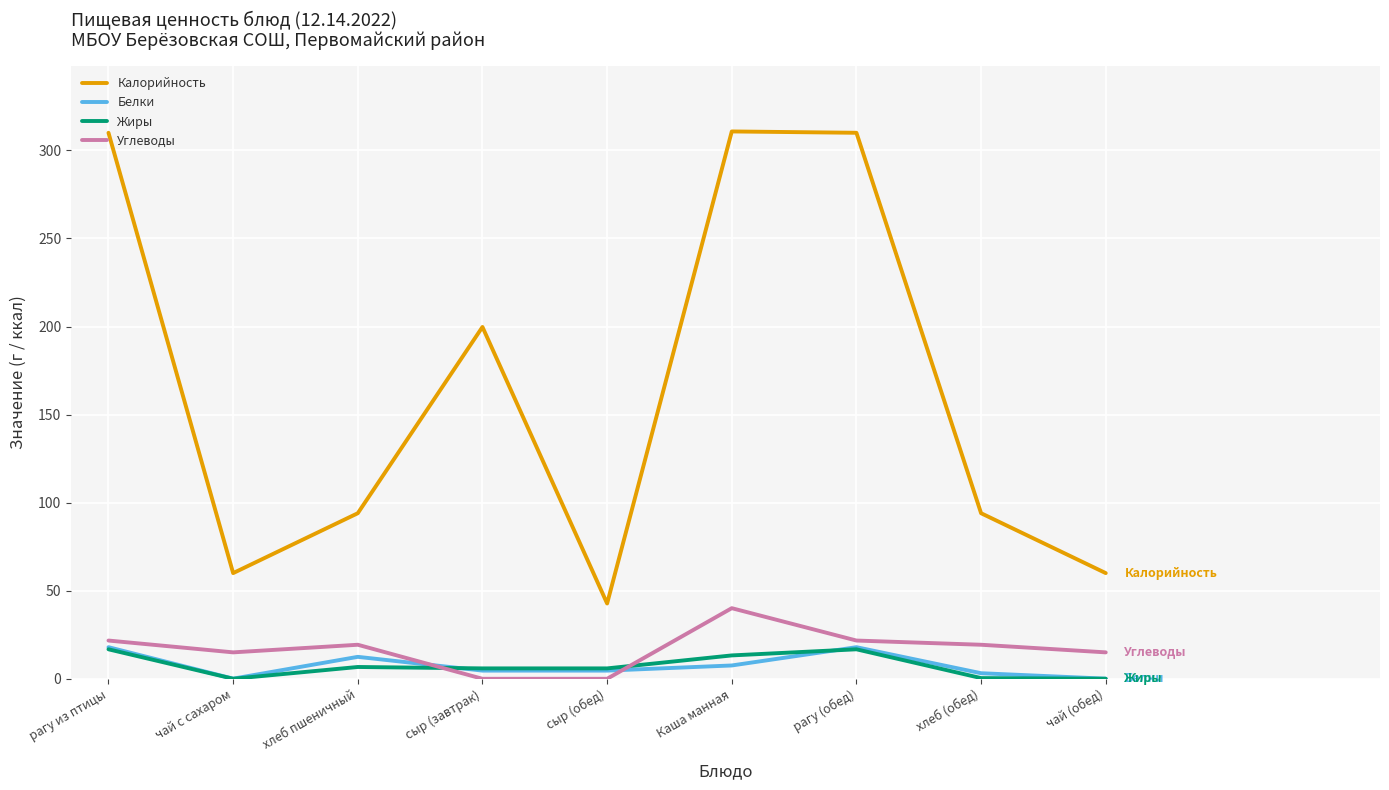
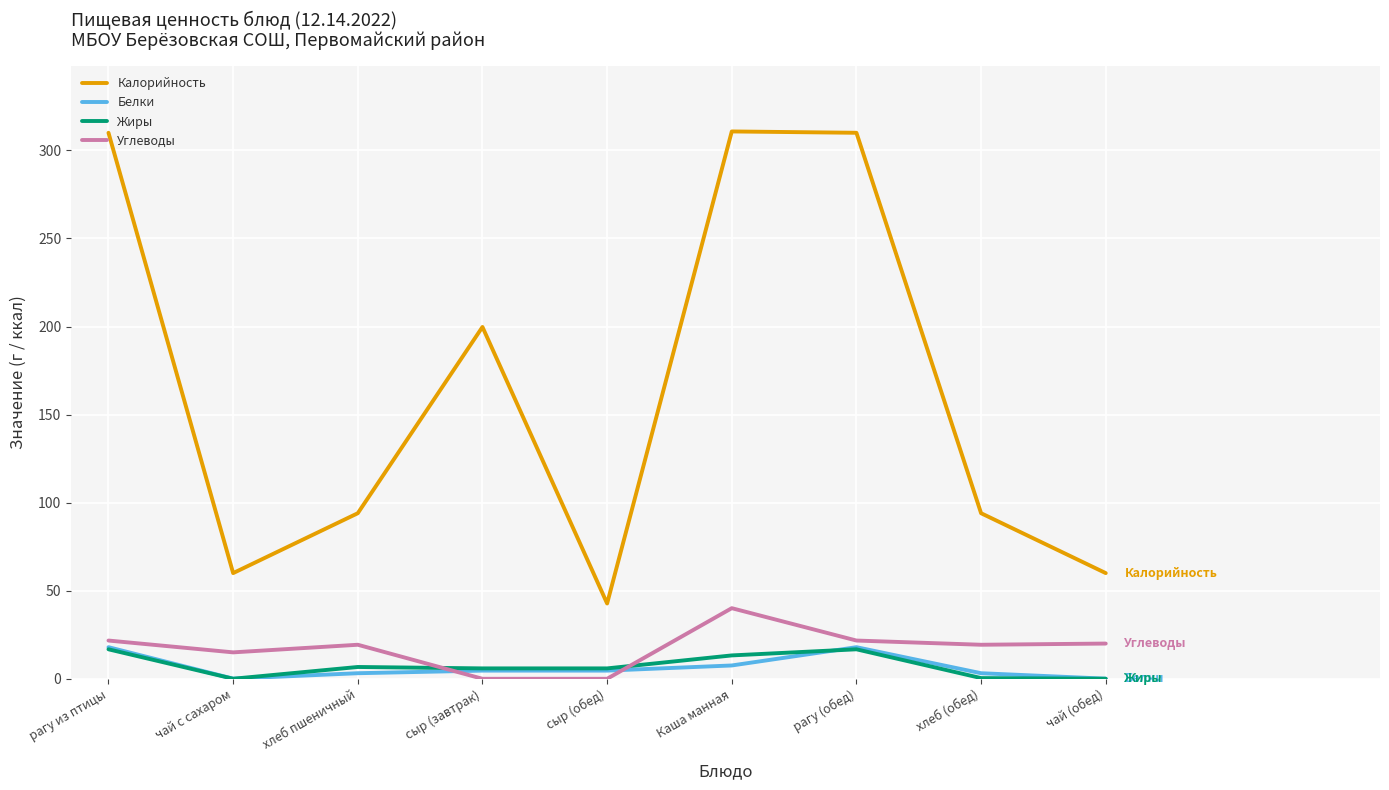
  {
    "Калорийность": {
      "рагу из птицы": 310,
      "чай с сахаром": 60,
      "хлеб пшеничный": 94,
      "сыр (завтрак)": 200,
      "сыр (обед)": 43,
      "Каша манная": 311,
      "рагу (обед)": 310,
      "хлеб (обед)": 94,
      "чай (обед)": 60
    },
    "Белки": {
-     "хлеб пшеничный": 12,
+     "хлеб пшеничный": 3,
      "Каша манная": 8,
      "хлеб (обед)": 3
    },
    "Жиры": {
      "хлеб пшеничный": 7,
      "Каша манная": 13,
      "хлеб (обед)": 0
    },
    "Углеводы": {
      "рагу из птицы": 22,
      "чай с сахаром": 15,
      "хлеб пшеничный": 19,
      "сыр (завтрак)": 0,
      "сыр (обед)": 0,
      "Каша манная": 40,
      "рагу (обед)": 22,
      "хлеб (обед)": 19,
-     "чай (обед)": 15
+     "чай (обед)": 20
    }
  }
